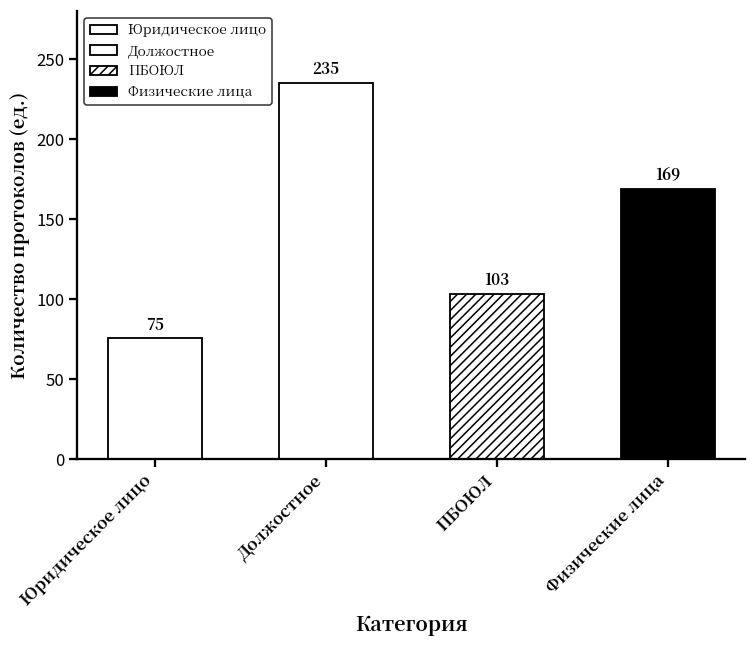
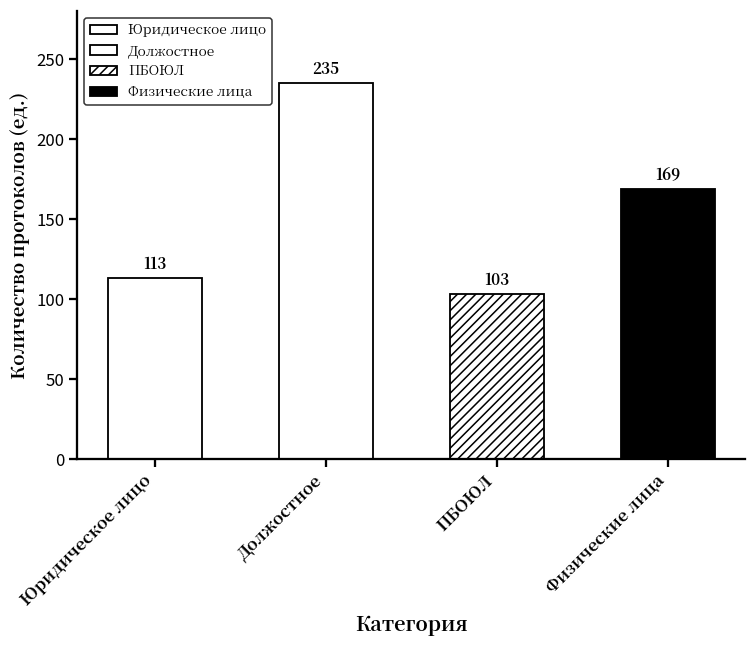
  {
-   "Юридическое лицо": 75,
+   "Юридическое лицо": 113,
    "Должостное": 235,
    "ПБОЮЛ": 103,
    "Физические лица": 169
  }
